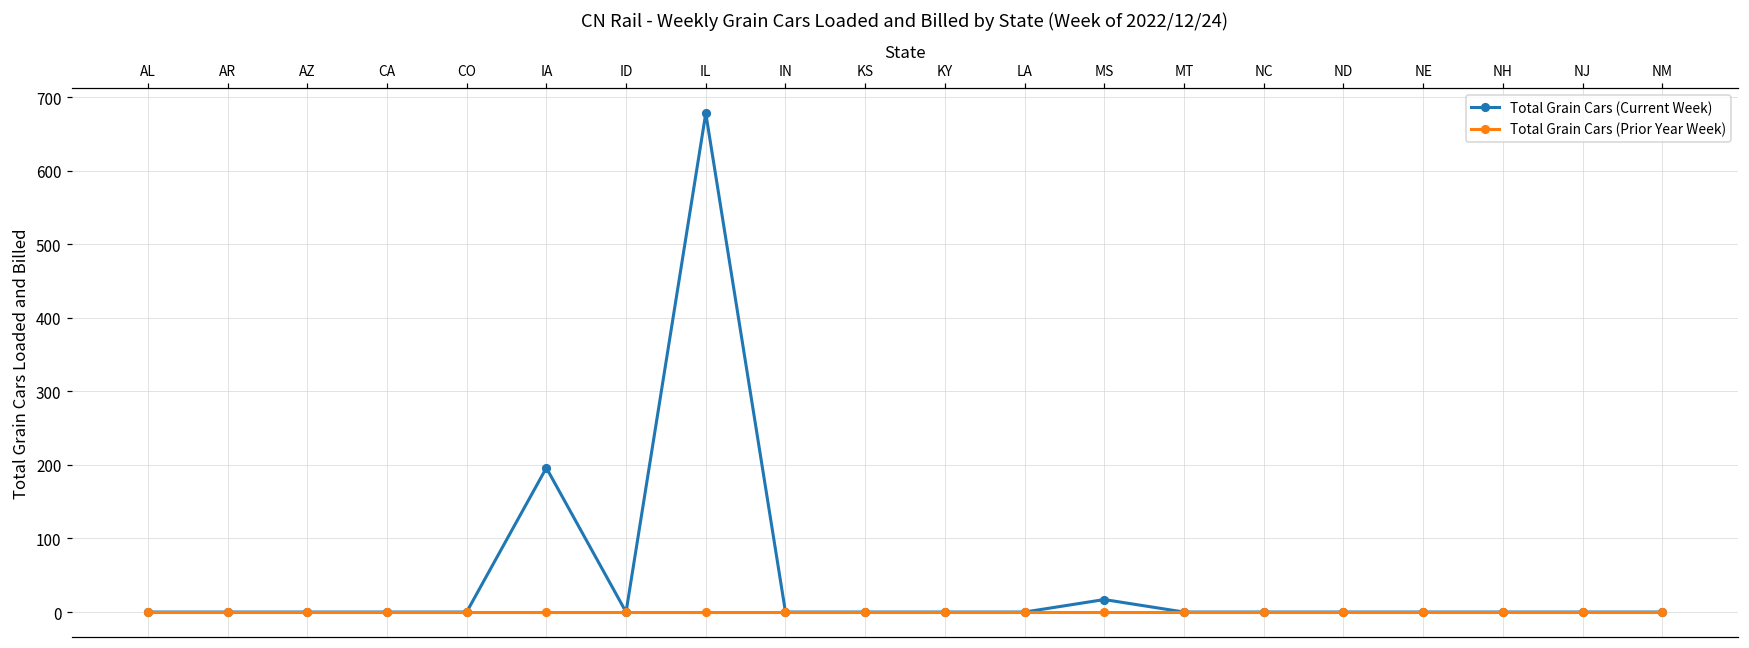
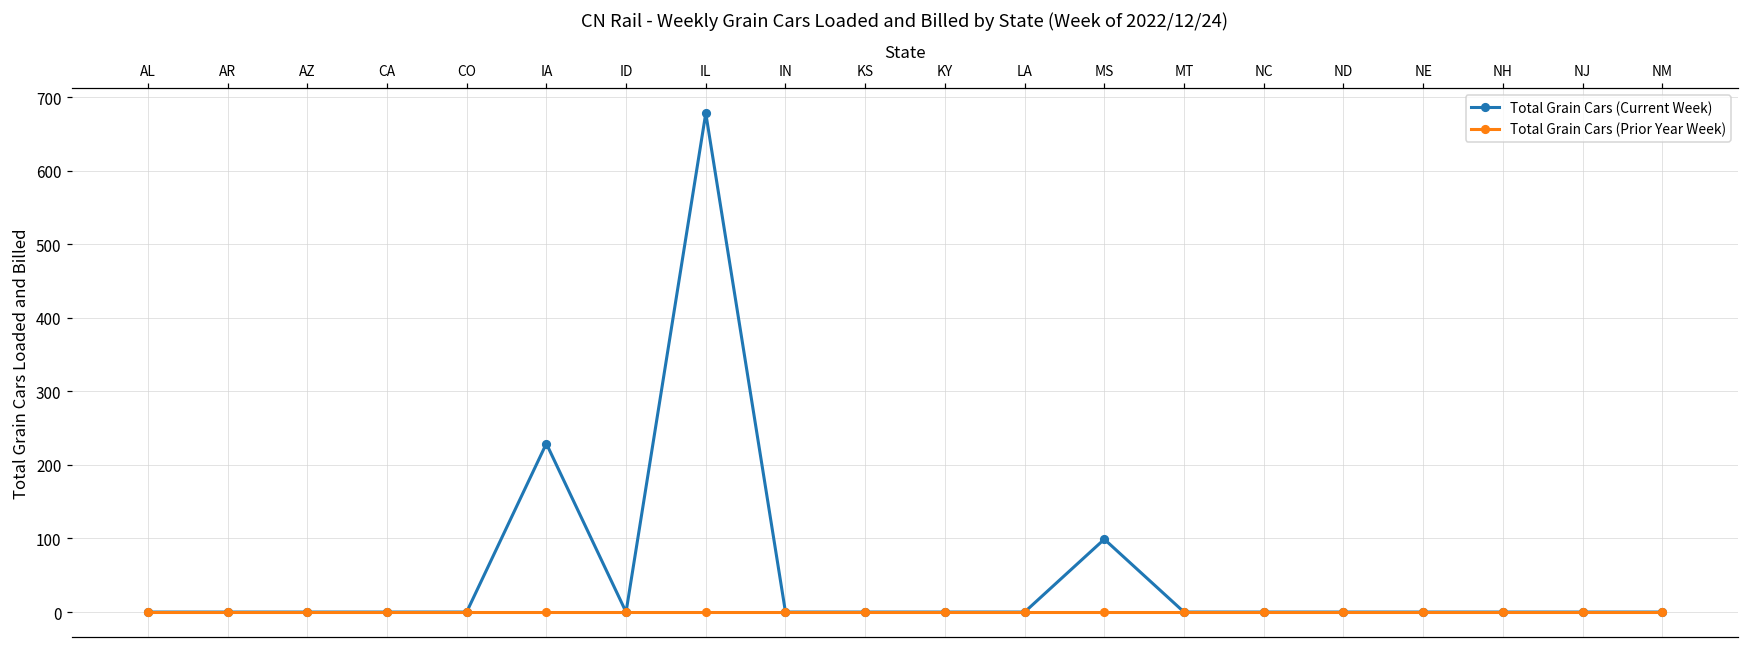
  {
    "Total Grain Cars (Current Week)": {
-     "IA": 200,
+     "IA": 230,
      "IL": 680,
-     "MS": 20
+     "MS": 100
    },
    "Total Grain Cars (Prior Year Week)": {
      "IA": 0,
      "IL": 0,
      "MS": 0
    }
  }
